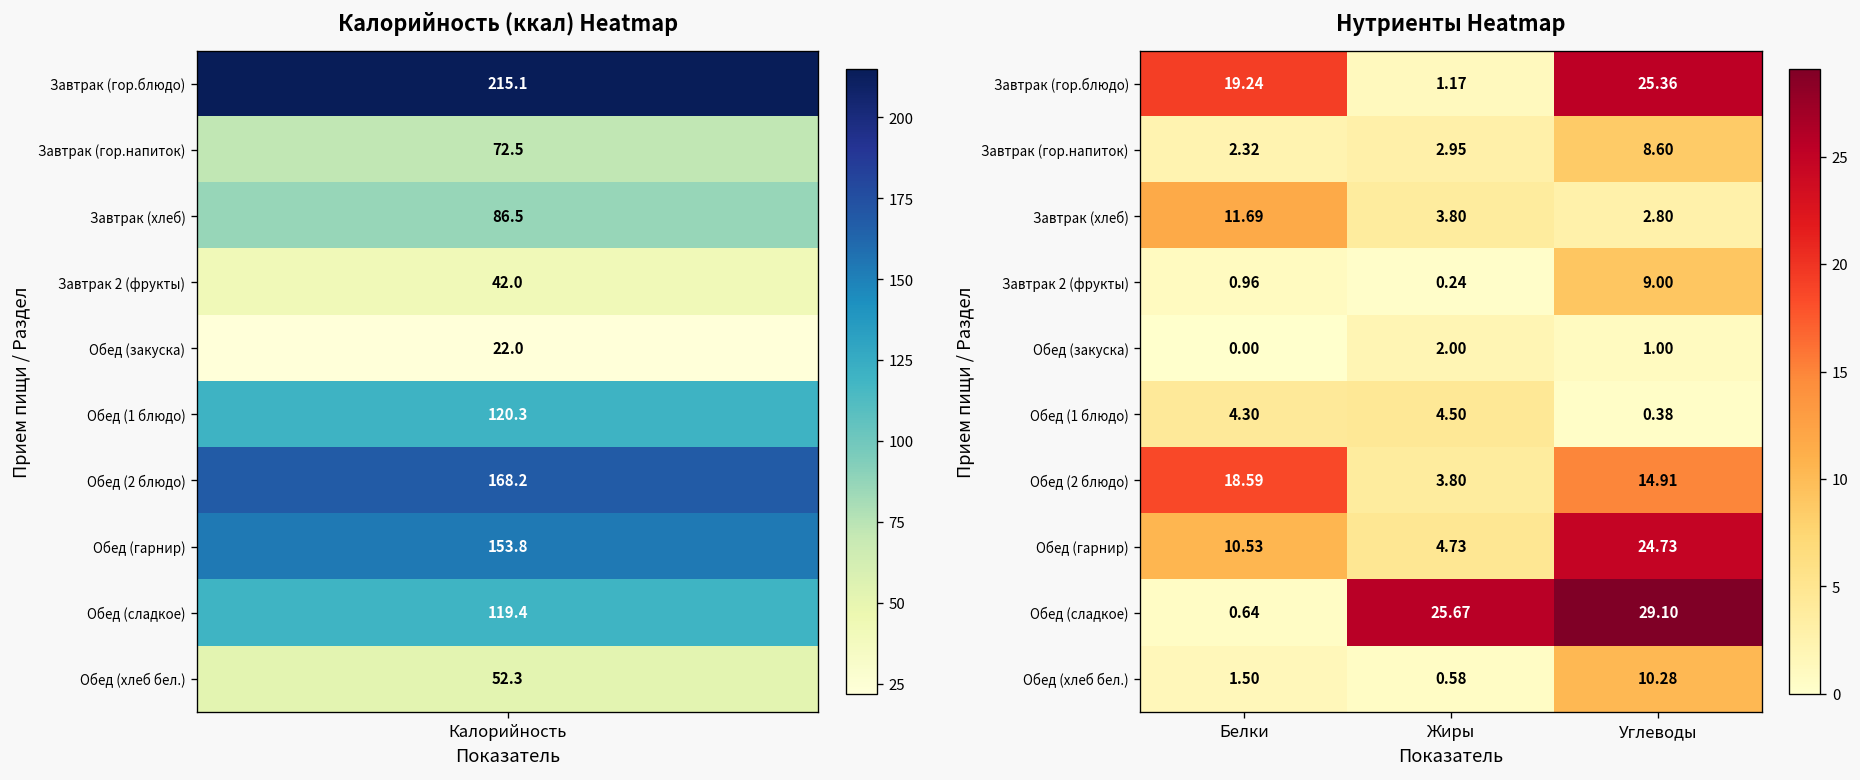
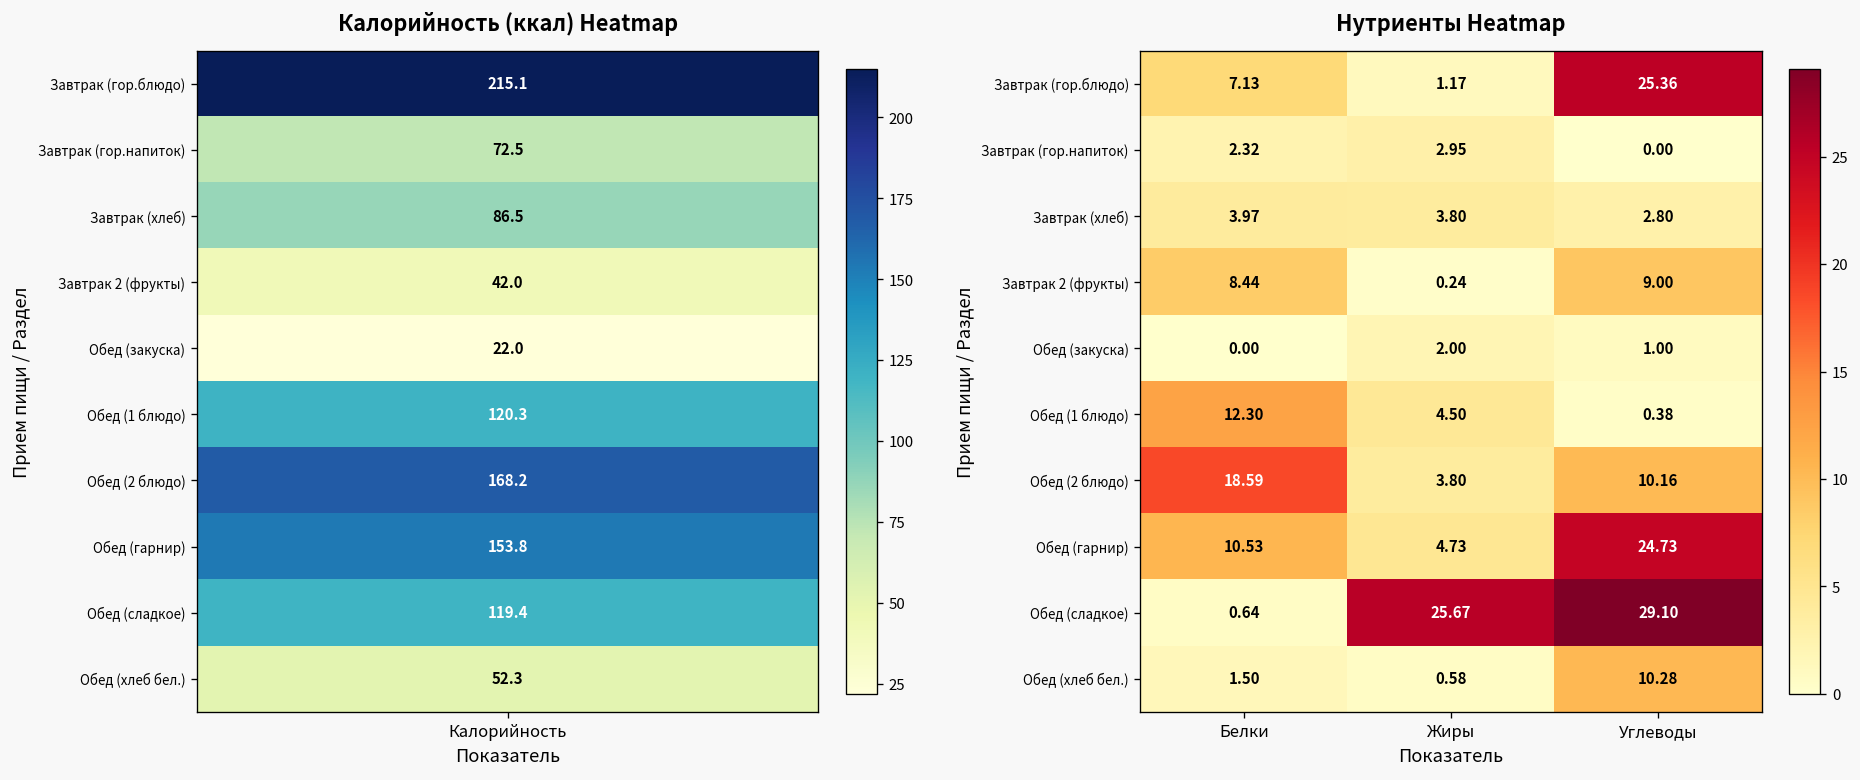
  {
    "Калорийность (ккал) Heatmap": {
      "Завтрак (гор.блюдо)": {
        "Калорийность": 215.1
      },
      "Завтрак (гор.напиток)": {
        "Калорийность": 72.5
      },
      "Завтрак (хлеб)": {
        "Калорийность": 86.5
      },
      "Завтрак 2 (фрукты)": {
        "Калорийность": 42.0
      },
      "Обед (закуска)": {
        "Калорийность": 22.0
      },
      "Обед (1 блюдо)": {
        "Калорийность": 120.3
      },
      "Обед (2 блюдо)": {
        "Калорийность": 168.2
      },
      "Обед (гарнир)": {
        "Калорийность": 153.8
      },
      "Обед (сладкое)": {
        "Калорийность": 119.4
      },
      "Обед (хлеб бел.)": {
        "Калорийность": 52.3
      }
    },
    "Нутриенты Heatmap": {
      "Завтрак (гор.блюдо)": {
-       "Белки": 19.24,
+       "Белки": 7.13,
        "Жиры": 1.17,
        "Углеводы": 25.36
      },
      "Завтрак (гор.напиток)": {
        "Белки": 2.32,
        "Жиры": 2.95,
-       "Углеводы": 8.60
+       "Углеводы": 0.00
      },
      "Завтрак (хлеб)": {
-       "Белки": 11.69,
+       "Белки": 3.97,
        "Жиры": 3.80,
        "Углеводы": 2.80
      },
      "Завтрак 2 (фрукты)": {
-       "Белки": 0.96,
+       "Белки": 8.44,
        "Жиры": 0.24,
        "Углеводы": 9.00
      },
      "Обед (закуска)": {
        "Белки": 0.00,
        "Жиры": 2.00,
        "Углеводы": 1.00
      },
      "Обед (1 блюдо)": {
-       "Белки": 4.30,
+       "Белки": 12.30,
        "Жиры": 4.50,
        "Углеводы": 0.38
      },
      "Обед (2 блюдо)": {
        "Белки": 18.59,
        "Жиры": 3.80,
-       "Углеводы": 14.91
+       "Углеводы": 10.16
      },
      "Обед (гарнир)": {
        "Белки": 10.53,
        "Жиры": 4.73,
        "Углеводы": 24.73
      },
      "Обед (сладкое)": {
        "Белки": 0.64,
        "Жиры": 25.67,
        "Углеводы": 29.10
      },
      "Обед (хлеб бел.)": {
        "Белки": 1.50,
        "Жиры": 0.58,
        "Углеводы": 10.28
      }
    }
  }
